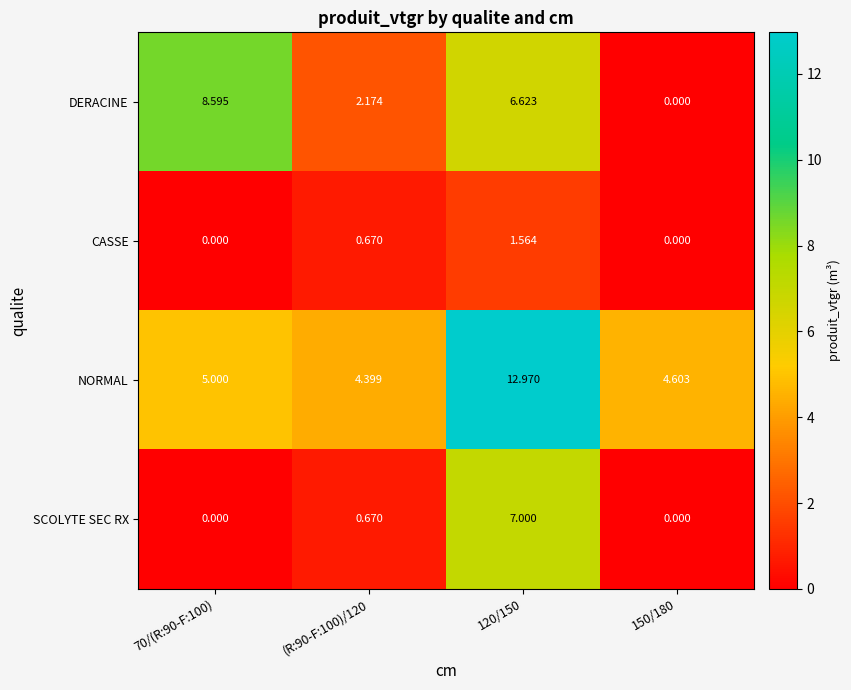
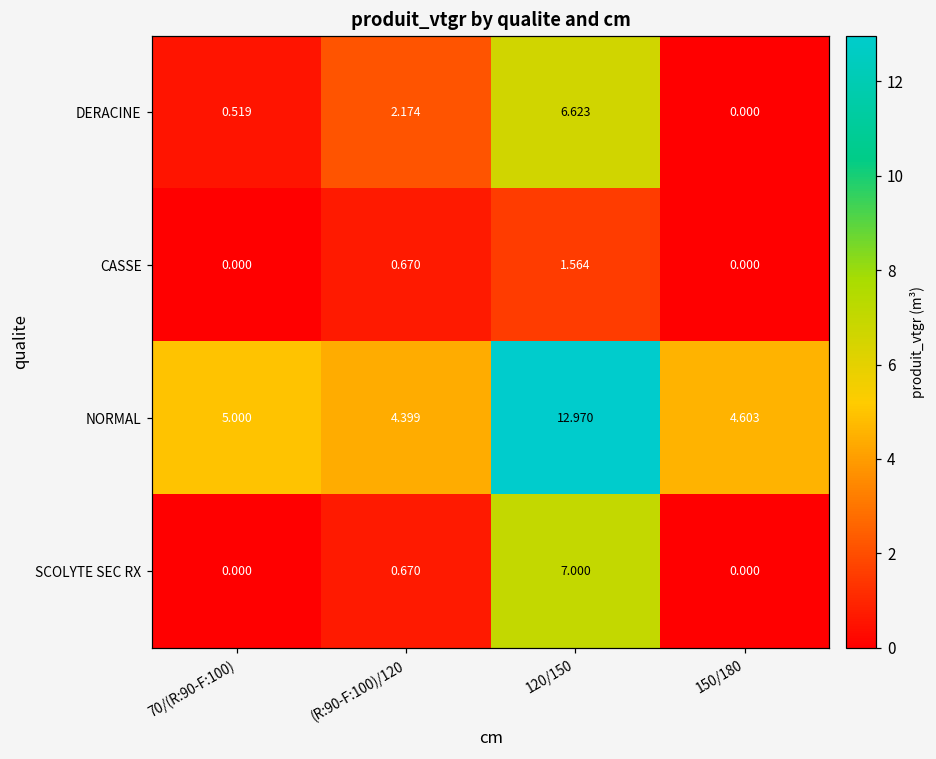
  {
    "DERACINE": {
-     "70/(R:90-F:100)": 8.595,
+     "70/(R:90-F:100)": 0.519,
      "(R:90-F:100)/120": 2.174,
      "120/150": 6.623,
      "150/180": 0.000
    },
    "CASSE": {
      "70/(R:90-F:100)": 0.000,
      "(R:90-F:100)/120": 0.670,
      "120/150": 1.564,
      "150/180": 0.000
    },
    "NORMAL": {
      "70/(R:90-F:100)": 5.000,
      "(R:90-F:100)/120": 4.399,
      "120/150": 12.970,
      "150/180": 4.603
    },
    "SCOLYTE SEC RX": {
      "70/(R:90-F:100)": 0.000,
      "(R:90-F:100)/120": 0.670,
      "120/150": 7.000,
      "150/180": 0.000
    }
  }
